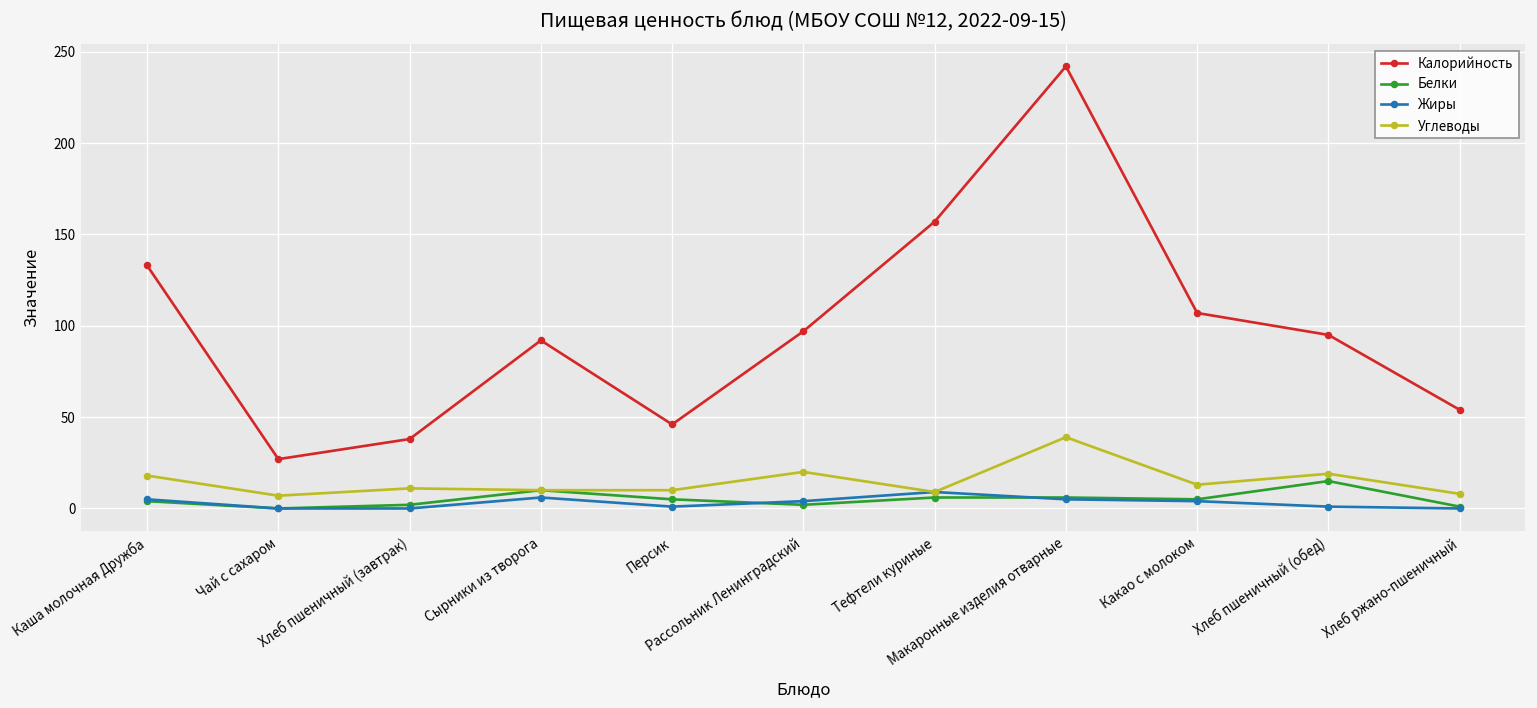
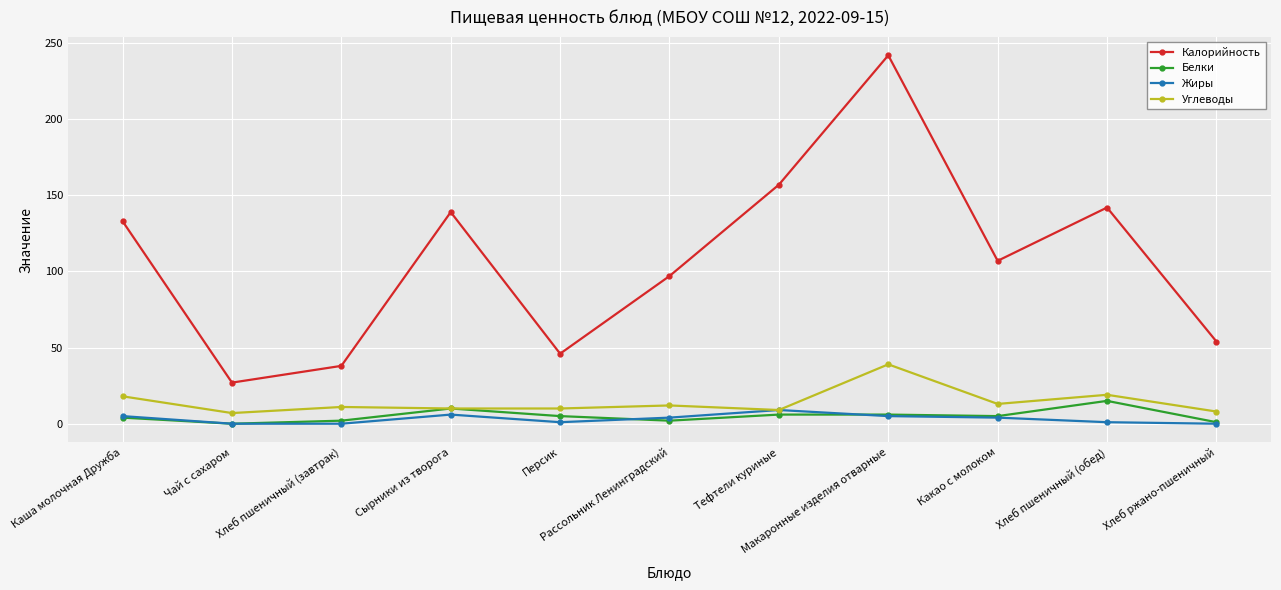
  {
    "Калорийность": {
      "Каша молочная Дружба": 133,
      "Чай с сахаром": 27,
      "Хлеб пшеничный (завтрак)": 38,
-     "Сырники из творога": 92,
+     "Сырники из творога": 139,
      "Персик": 46,
      "Рассольник Ленинградский": 97,
      "Тефтели куриные": 157,
      "Макаронные изделия отварные": 242,
      "Какао с молоком": 107,
-     "Хлеб пшеничный (обед)": 95,
+     "Хлеб пшеничный (обед)": 142,
      "Хлеб ржано-пшеничный": 54
    },
    "Белки": {
      "Хлеб пшеничный (завтрак)": 2,
      "Персик": 5,
      "Рассольник Ленинградский": 2,
      "Тефтели куриные": 6,
      "Хлеб пшеничный (обед)": 15
    },
    "Жиры": {
      "Хлеб пшеничный (завтрак)": 0,
      "Сырники из творога": 6,
      "Персик": 1,
      "Рассольник Ленинградский": 4,
      "Хлеб пшеничный (обед)": 1
    },
    "Углеводы": {
      "Каша молочная Дружба": 18,
      "Чай с сахаром": 7,
      "Хлеб пшеничный (завтрак)": 11,
      "Персик": 10,
-     "Рассольник Ленинградский": 20,
+     "Рассольник Ленинградский": 12,
      "Макаронные изделия отварные": 39,
      "Какао с молоком": 13,
      "Хлеб пшеничный (обед)": 19,
      "Хлеб ржано-пшеничный": 8
    }
  }
